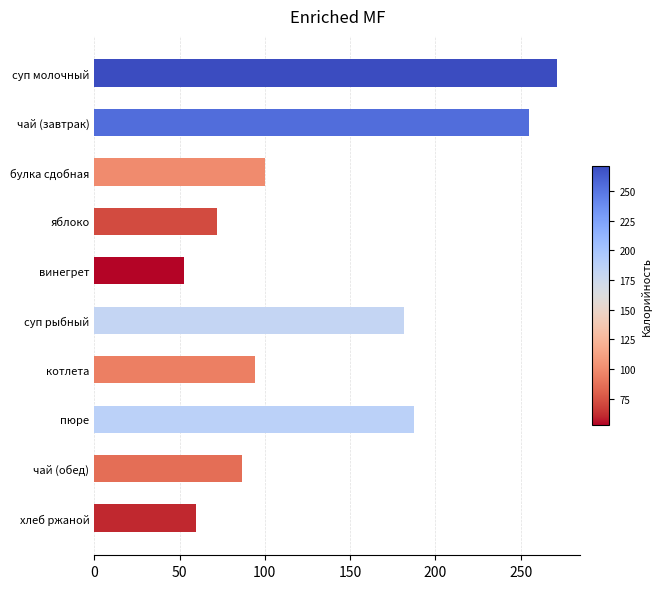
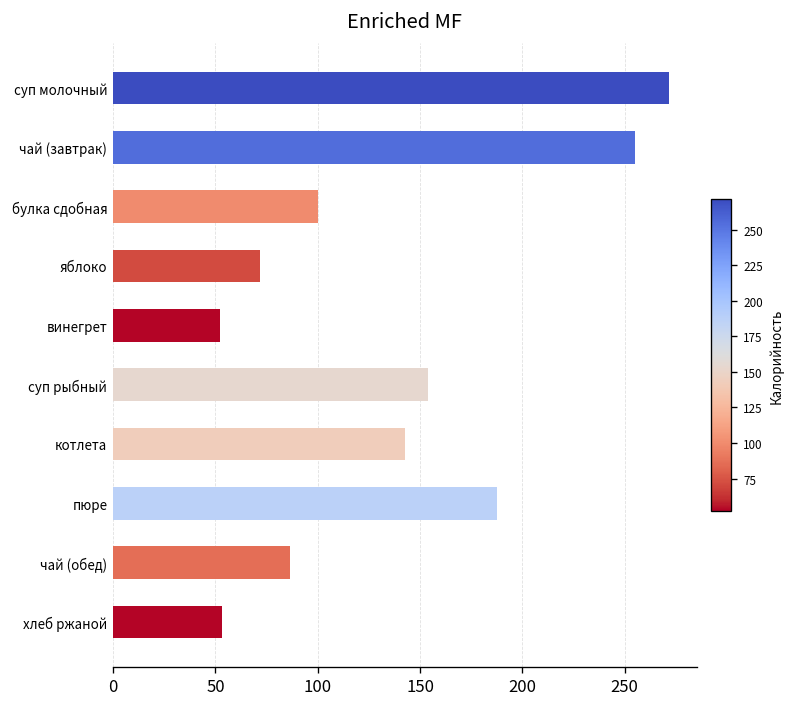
  {
    "суп молочный": 272,
    "чай (завтрак)": 255,
    "булка сдобная": 100,
    "яблоко": 72,
    "винегрет": 52,
-   "суп рыбный": 182,
-   "котлета": 94,
+   "суп рыбный": 154,
+   "котлета": 143,
    "пюре": 188,
    "чай (обед)": 87,
-   "хлеб ржаной": 59
+   "хлеб ржаной": 53
  }
